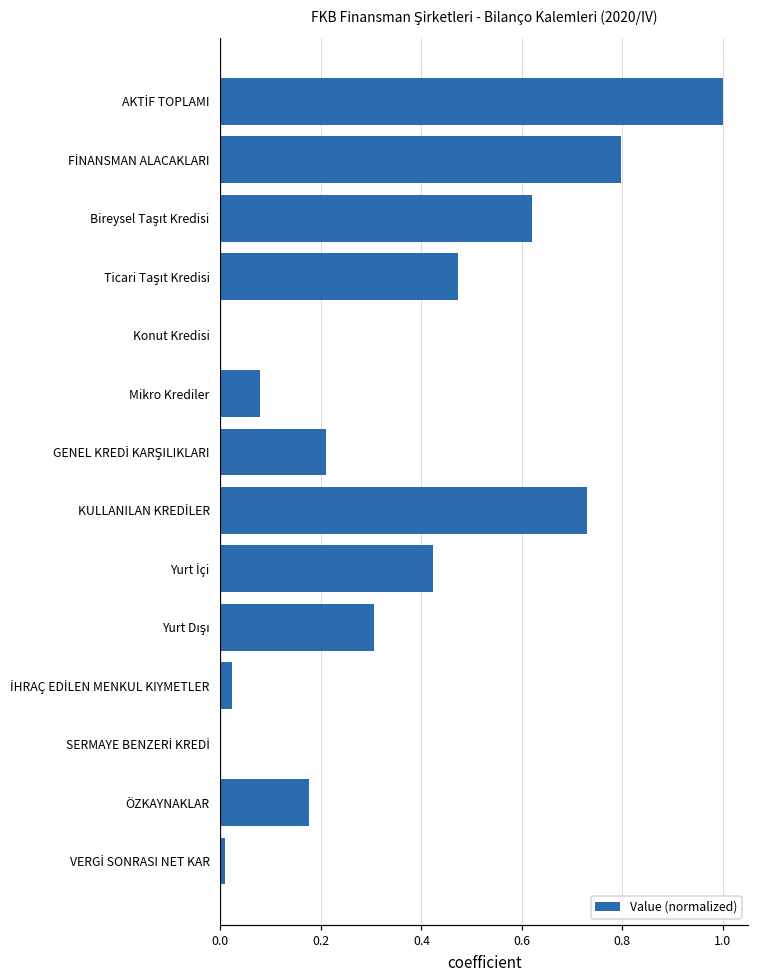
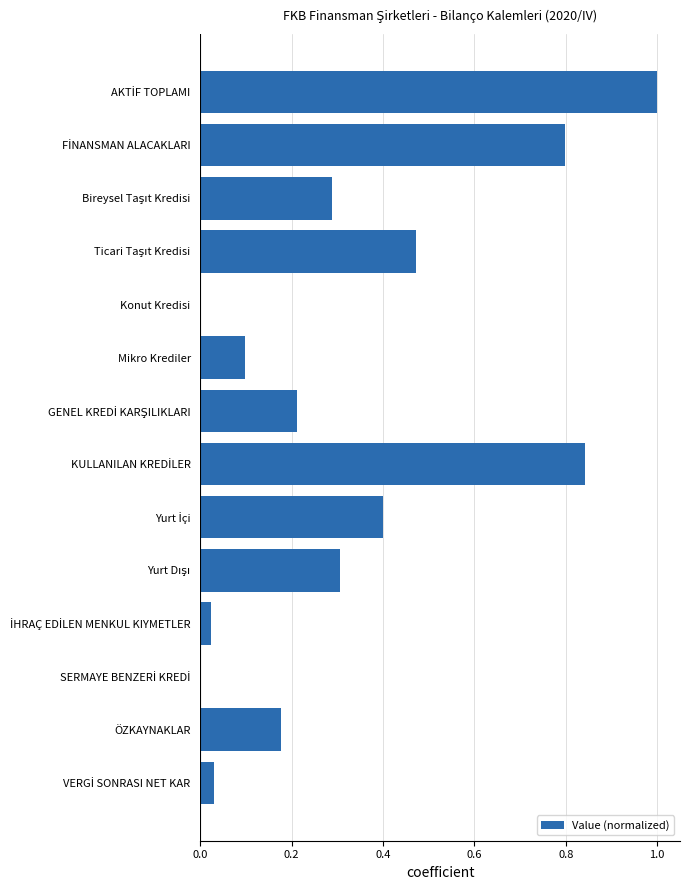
  {
    "AKTİF TOPLAMI": 1.00,
    "FİNANSMAN ALACAKLARI": 0.80,
-   "Bireysel Taşıt Kredisi": 0.62,
+   "Bireysel Taşıt Kredisi": 0.29,
    "Ticari Taşıt Kredisi": 0.47,
-   "Mikro Krediler": 0.08,
+   "Mikro Krediler": 0.10,
    "GENEL KREDİ KARŞILIKLARI": 0.21,
-   "KULLANILAN KREDİLER": 0.73,
-   "Yurt İçi": 0.42,
+   "KULLANILAN KREDİLER": 0.84,
+   "Yurt İçi": 0.40,
    "Yurt Dışı": 0.31,
    "İHRAÇ EDİLEN MENKUL KIYMETLER": 0.02,
    "ÖZKAYNAKLAR": 0.18,
-   "VERGİ SONRASI NET KAR": 0.01
+   "VERGİ SONRASI NET KAR": 0.03
  }
